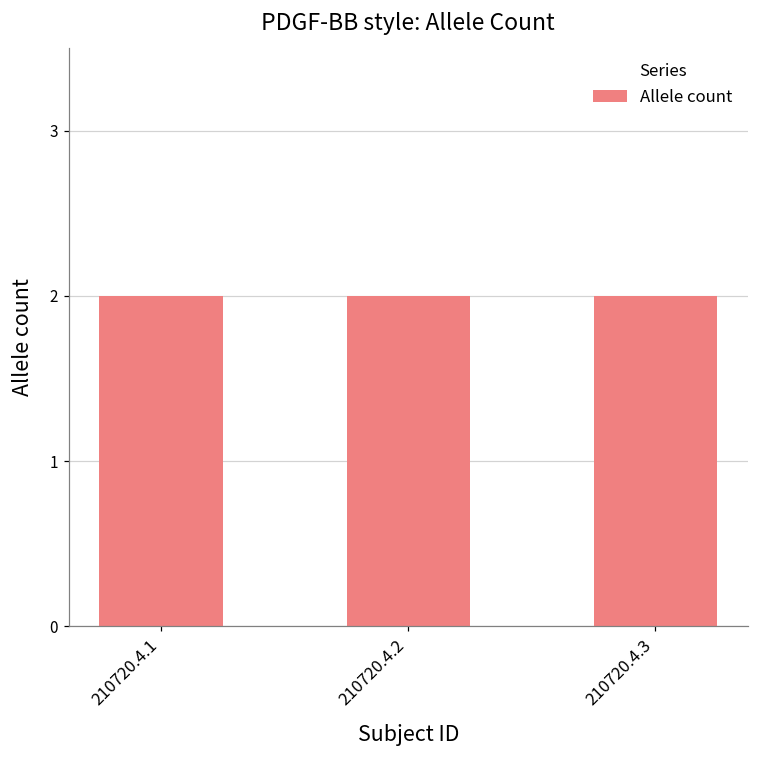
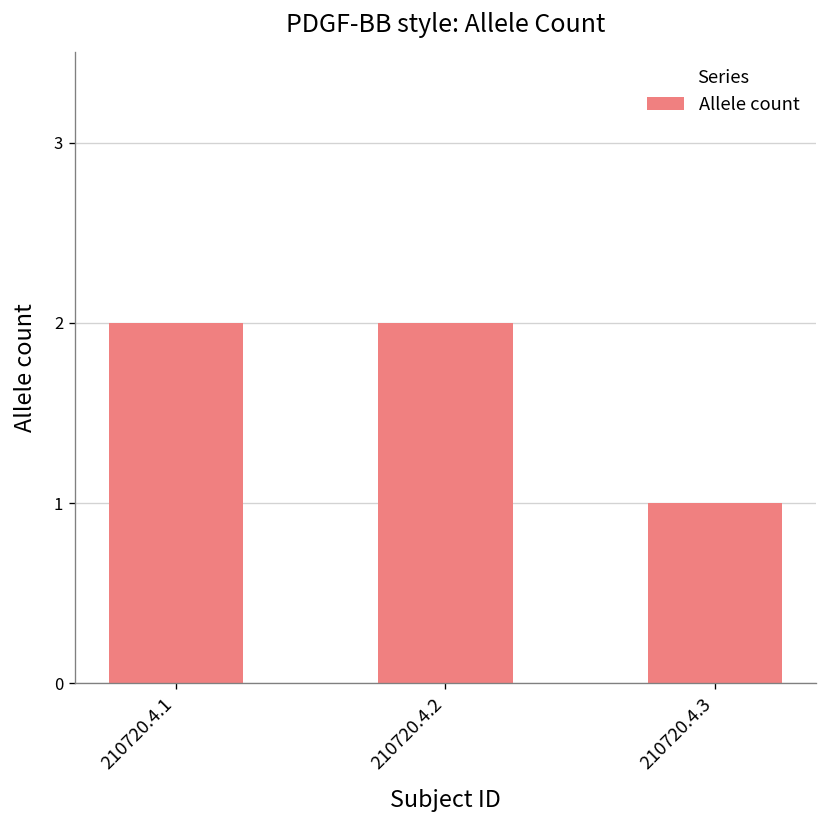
  {
    "210720.4.1": 2,
    "210720.4.2": 2,
-   "210720.4.3": 2
+   "210720.4.3": 1
  }
